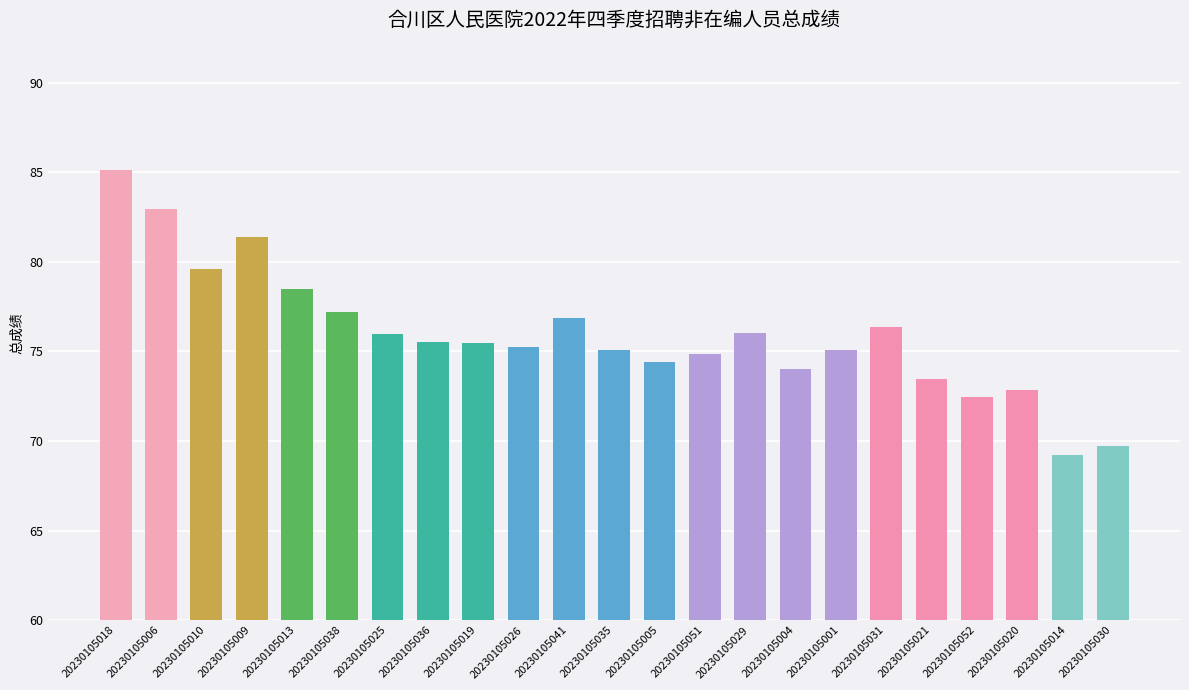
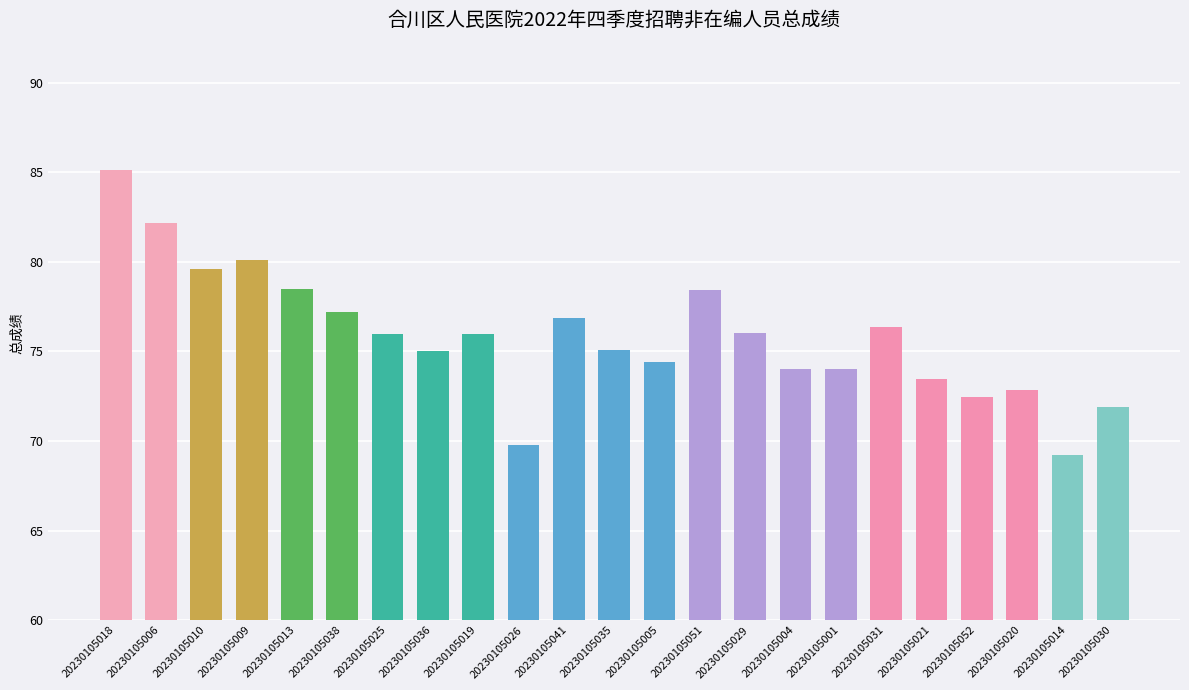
  {
    "20230105018": 85.1,
-   "20230105006": 82.9,
+   "20230105006": 82.2,
    "20230105010": 79.6,
-   "20230105009": 81.4,
+   "20230105009": 80.1,
    "20230105013": 78.5,
    "20230105038": 77.2,
    "20230105025": 76.0,
-   "20230105036": 75.5,
-   "20230105019": 75.4,
-   "20230105026": 75.2,
+   "20230105036": 75.0,
+   "20230105019": 76.0,
+   "20230105026": 69.8,
    "20230105041": 76.9,
    "20230105035": 75.1,
    "20230105005": 74.4,
-   "20230105051": 74.8,
+   "20230105051": 78.4,
    "20230105029": 76.0,
    "20230105004": 74.0,
-   "20230105001": 75.1,
+   "20230105001": 74.0,
    "20230105031": 76.4,
    "20230105021": 73.4,
    "20230105052": 72.5,
    "20230105020": 72.8,
    "20230105014": 69.2,
-   "20230105030": 69.7
+   "20230105030": 71.9
  }
